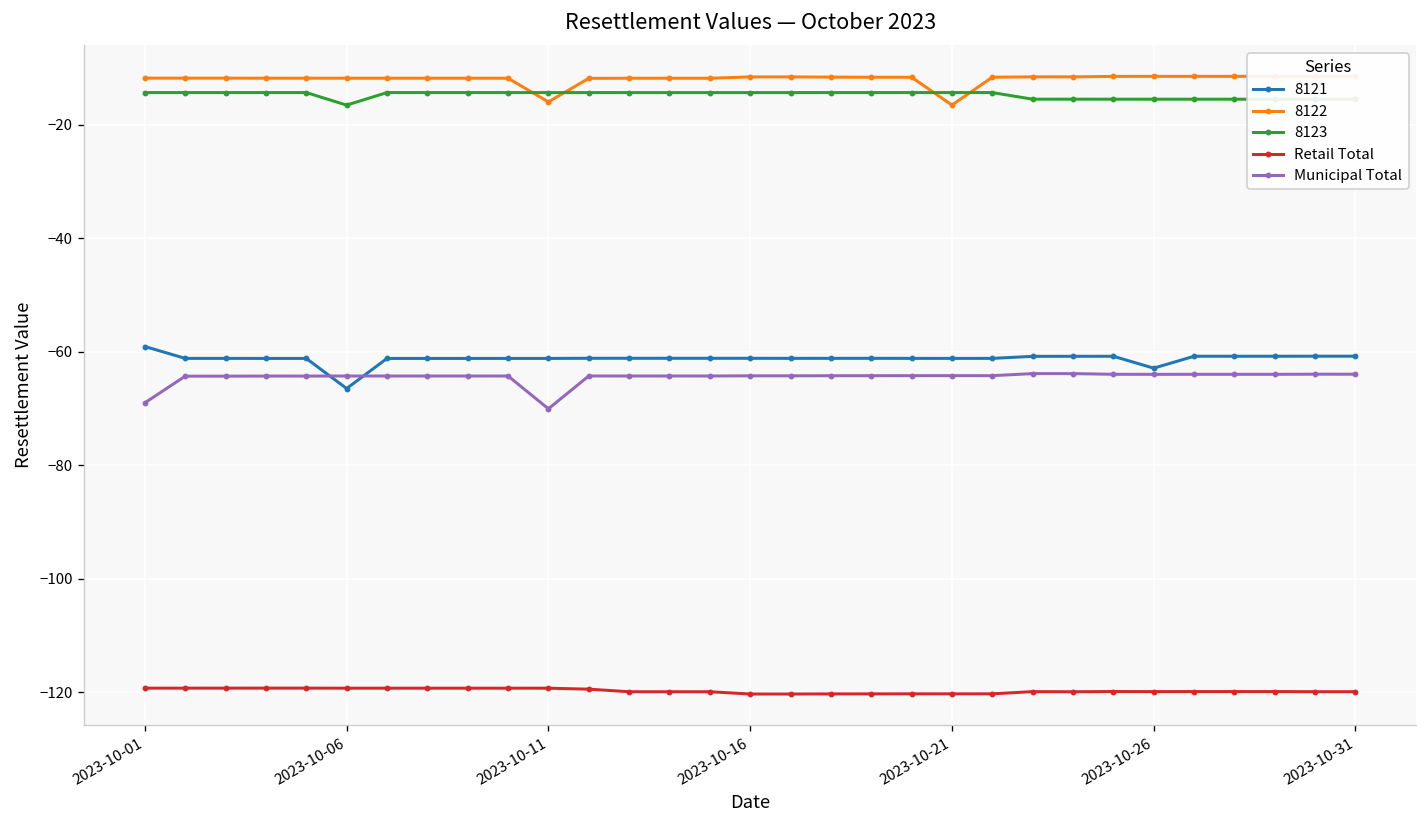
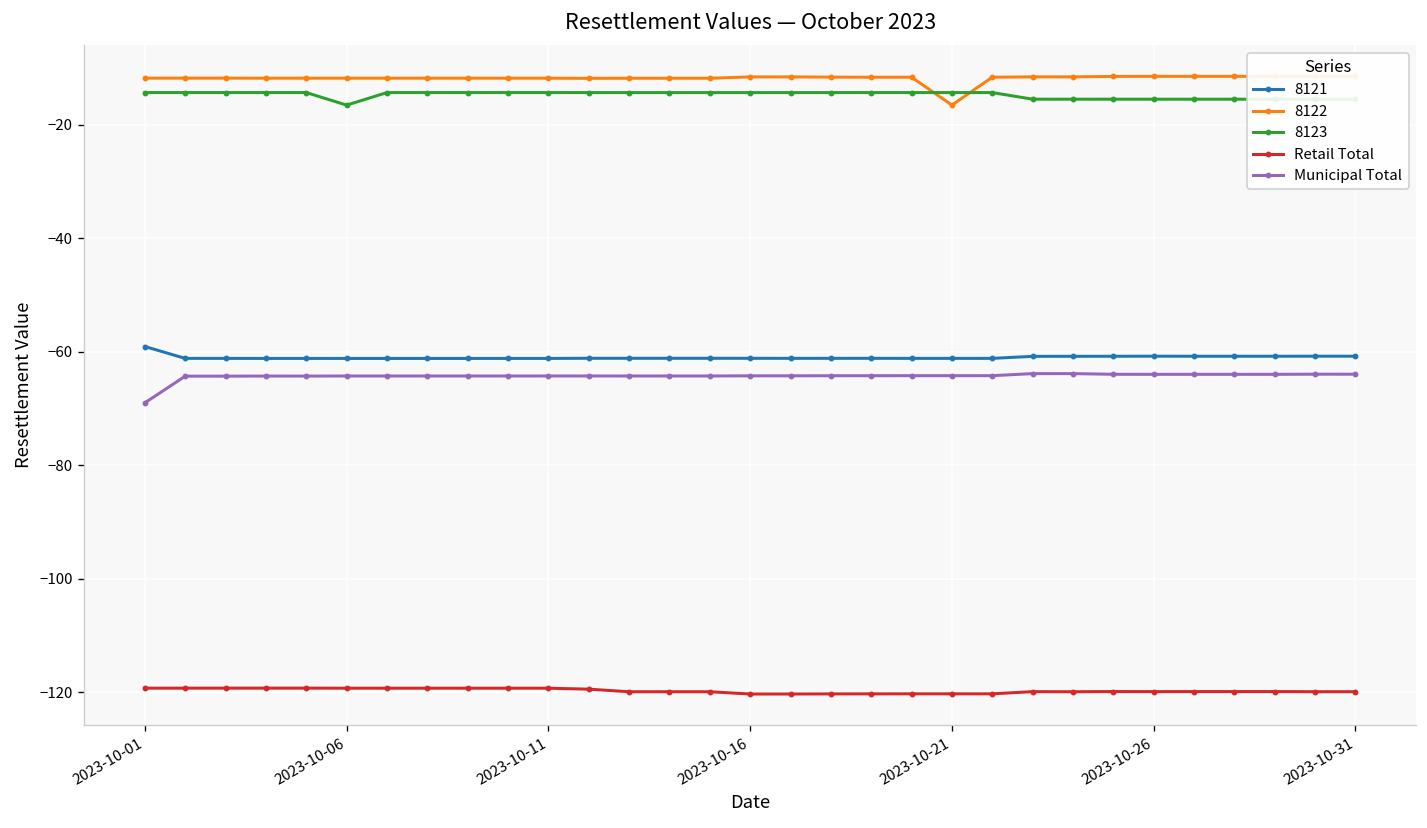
  {
    "8121": {
      "2023-10-01": -59,
-     "2023-10-06": -67,
+     "2023-10-06": -61,
      "2023-10-11": -61,
      "2023-10-16": -61,
      "2023-10-21": -61,
-     "2023-10-26": -63,
+     "2023-10-26": -61,
      "2023-10-31": -61
    },
    "8122": {
      "2023-10-01": -12,
      "2023-10-06": -12,
-     "2023-10-11": -16,
+     "2023-10-11": -12,
      "2023-10-16": -12,
      "2023-10-21": -17,
      "2023-10-26": -11
    },
    "8123": {
      "2023-10-01": -14,
      "2023-10-06": -17,
      "2023-10-11": -14,
      "2023-10-16": -14,
      "2023-10-21": -14,
      "2023-10-26": -16
    },
    "Retail Total": {
      "2023-10-01": -119,
      "2023-10-06": -119,
      "2023-10-11": -119,
      "2023-10-16": -120,
      "2023-10-21": -120,
      "2023-10-26": -120,
      "2023-10-31": -120
    },
    "Municipal Total": {
      "2023-10-01": -69,
      "2023-10-06": -64,
-     "2023-10-11": -70,
+     "2023-10-11": -64,
      "2023-10-16": -64,
      "2023-10-21": -64,
      "2023-10-26": -64,
      "2023-10-31": -64
    }
  }
